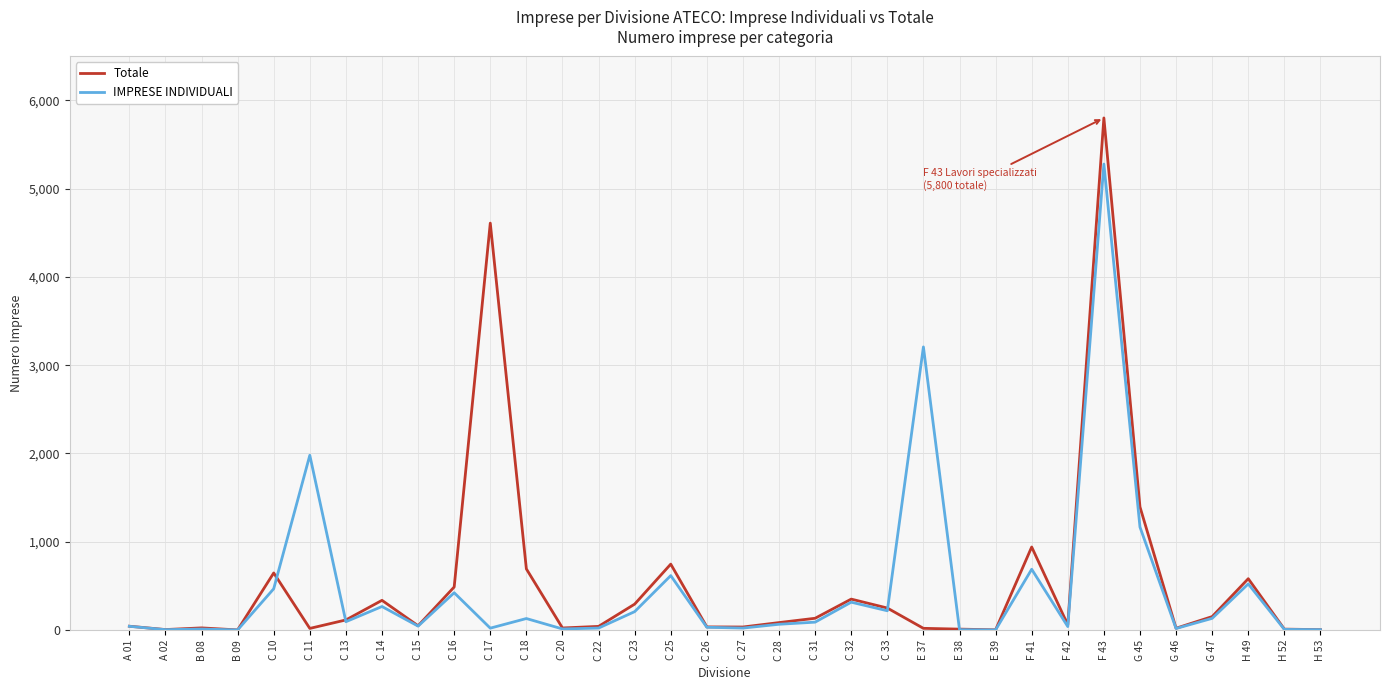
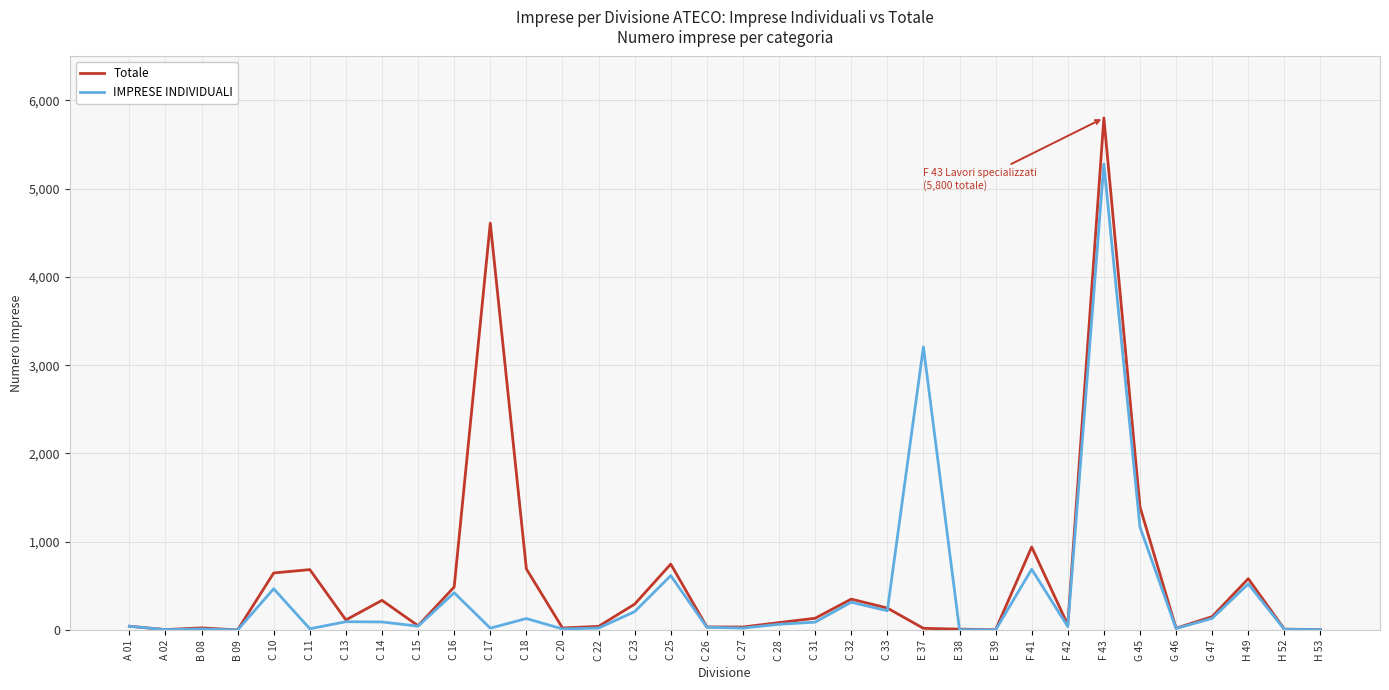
  {
    "Totale": {
      "C 10": "600",
-     "C 11": "0",
+     "C 11": "700",
      "C 14": "300",
      "C 16": "500",
      "C 17": "4,600",
      "C 18": "700",
      "C 23": "300",
      "C 25": "700",
      "C 31": "100",
      "C 32": "400",
      "C 33": "300",
      "E 37": "0",
      "F 41": "900",
      "G 45": "1,400",
      "H 49": "600"
    },
    "IMPRESE INDIVIDUALI": {
      "C 10": "500",
-     "C 11": "2,000",
-     "C 14": "300",
+     "C 11": "0",
+     "C 14": "100",
      "C 16": "400",
      "C 17": "0",
      "C 18": "100",
      "C 23": "200",
      "C 25": "600",
      "C 31": "100",
      "C 32": "300",
      "C 33": "200",
      "E 37": "3,200",
      "F 41": "700",
      "G 45": "1,200",
      "H 49": "500"
    }
  }
